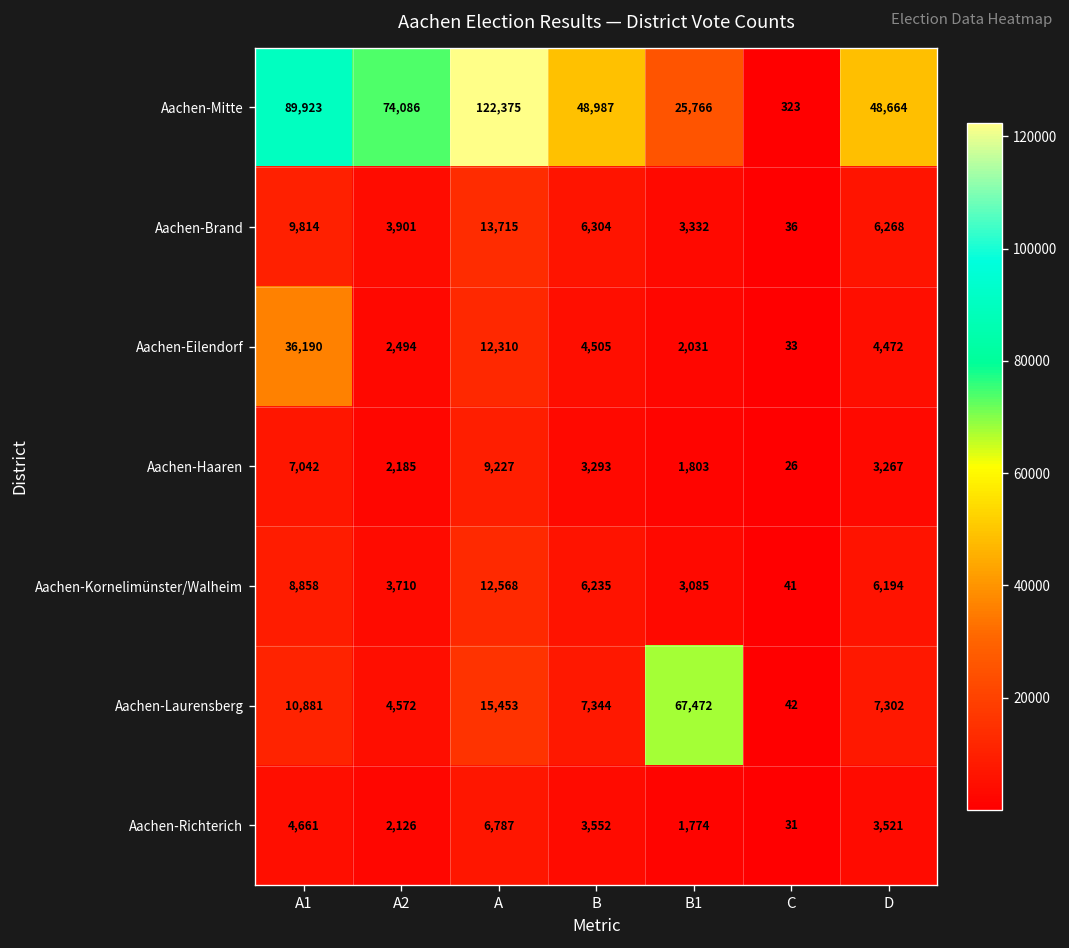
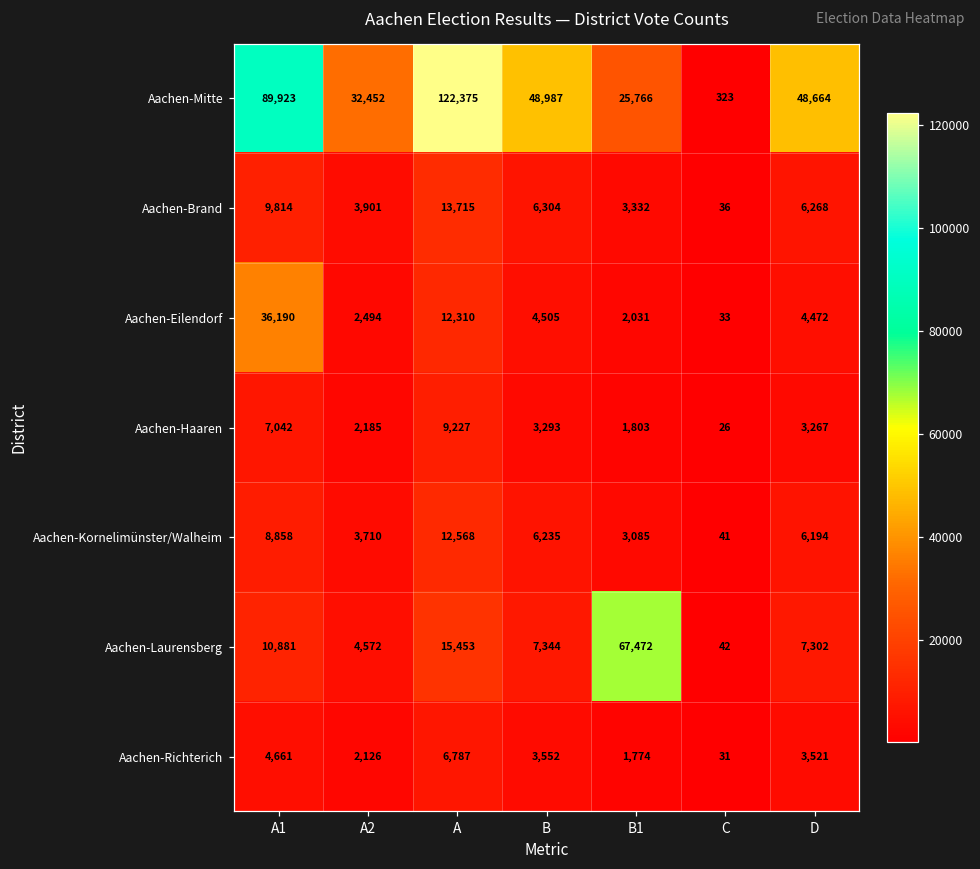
  {
    "Aachen-Mitte": {
      "A1": "89,923",
-     "A2": "74,086",
+     "A2": "32,452",
      "A": "122,375",
      "B": "48,987",
      "B1": "25,766",
      "C": "323",
      "D": "48,664"
    },
    "Aachen-Brand": {
      "A1": "9,814",
      "A2": "3,901",
      "A": "13,715",
      "B": "6,304",
      "B1": "3,332",
      "C": "36",
      "D": "6,268"
    },
    "Aachen-Eilendorf": {
      "A1": "36,190",
      "A2": "2,494",
      "A": "12,310",
      "B": "4,505",
      "B1": "2,031",
      "C": "33",
      "D": "4,472"
    },
    "Aachen-Haaren": {
      "A1": "7,042",
      "A2": "2,185",
      "A": "9,227",
      "B": "3,293",
      "B1": "1,803",
      "C": "26",
      "D": "3,267"
    },
    "Aachen-Kornelimünster/Walheim": {
      "A1": "8,858",
      "A2": "3,710",
      "A": "12,568",
      "B": "6,235",
      "B1": "3,085",
      "C": "41",
      "D": "6,194"
    },
    "Aachen-Laurensberg": {
      "A1": "10,881",
      "A2": "4,572",
      "A": "15,453",
      "B": "7,344",
      "B1": "67,472",
      "C": "42",
      "D": "7,302"
    },
    "Aachen-Richterich": {
      "A1": "4,661",
      "A2": "2,126",
      "A": "6,787",
      "B": "3,552",
      "B1": "1,774",
      "C": "31",
      "D": "3,521"
    }
  }
